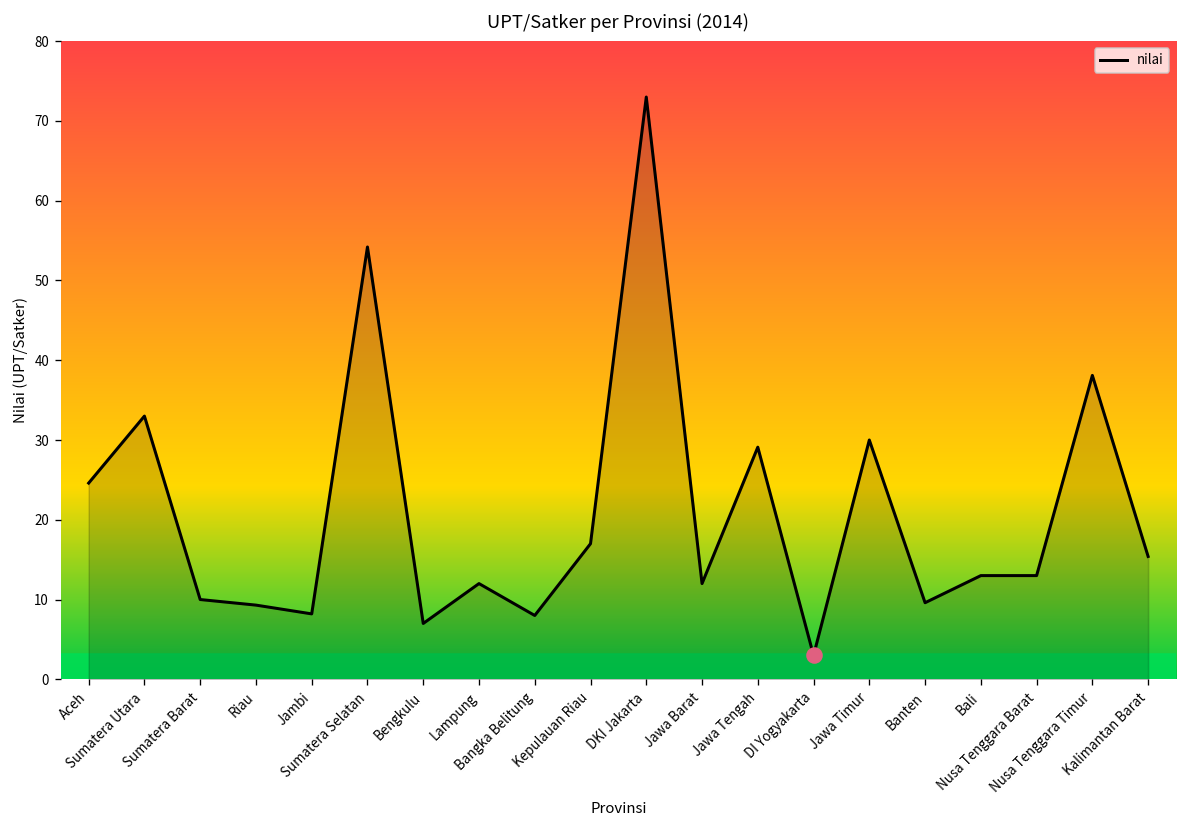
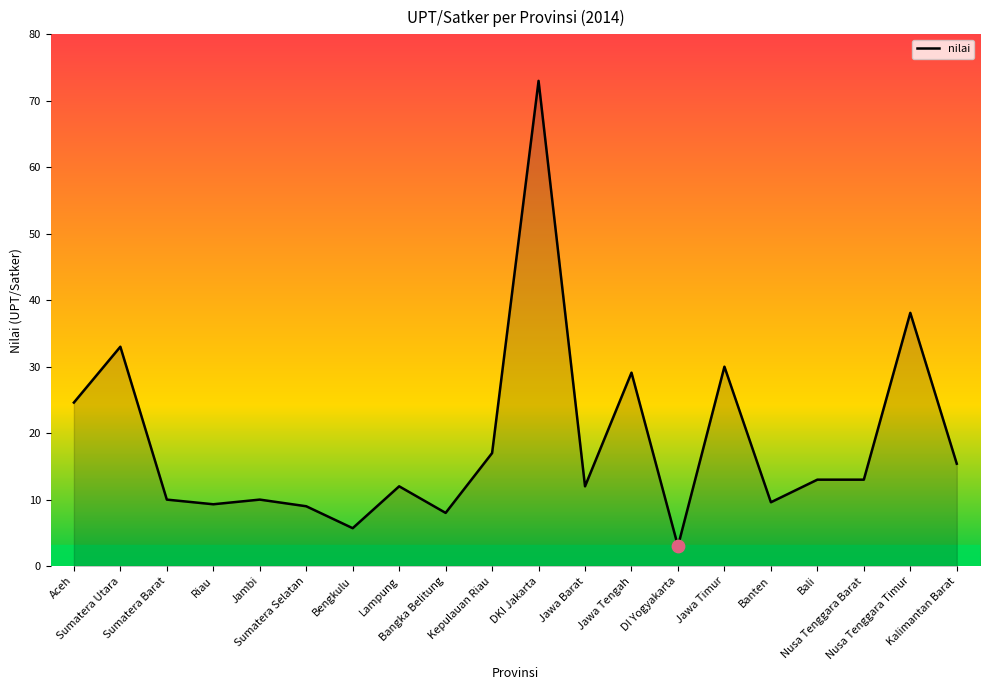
  {
    "nilai": {
      "Aceh": 25,
      "Sumatera Utara": 33,
      "Sumatera Barat": 10,
      "Riau": 9,
-     "Jambi": 8,
-     "Sumatera Selatan": 54,
-     "Bengkulu": 7,
+     "Jambi": 10,
+     "Sumatera Selatan": 9,
+     "Bengkulu": 6,
      "Lampung": 12,
      "Bangka Belitung": 8,
      "Kepulauan Riau": 17,
      "DKI Jakarta": 73,
      "Jawa Barat": 12,
      "Jawa Tengah": 29,
      "Jawa Timur": 30,
      "Banten": 10,
      "Bali": 13,
      "Nusa Tenggara Barat": 13,
      "Nusa Tenggara Timur": 38,
      "Kalimantan Barat": 15
    }
  }
